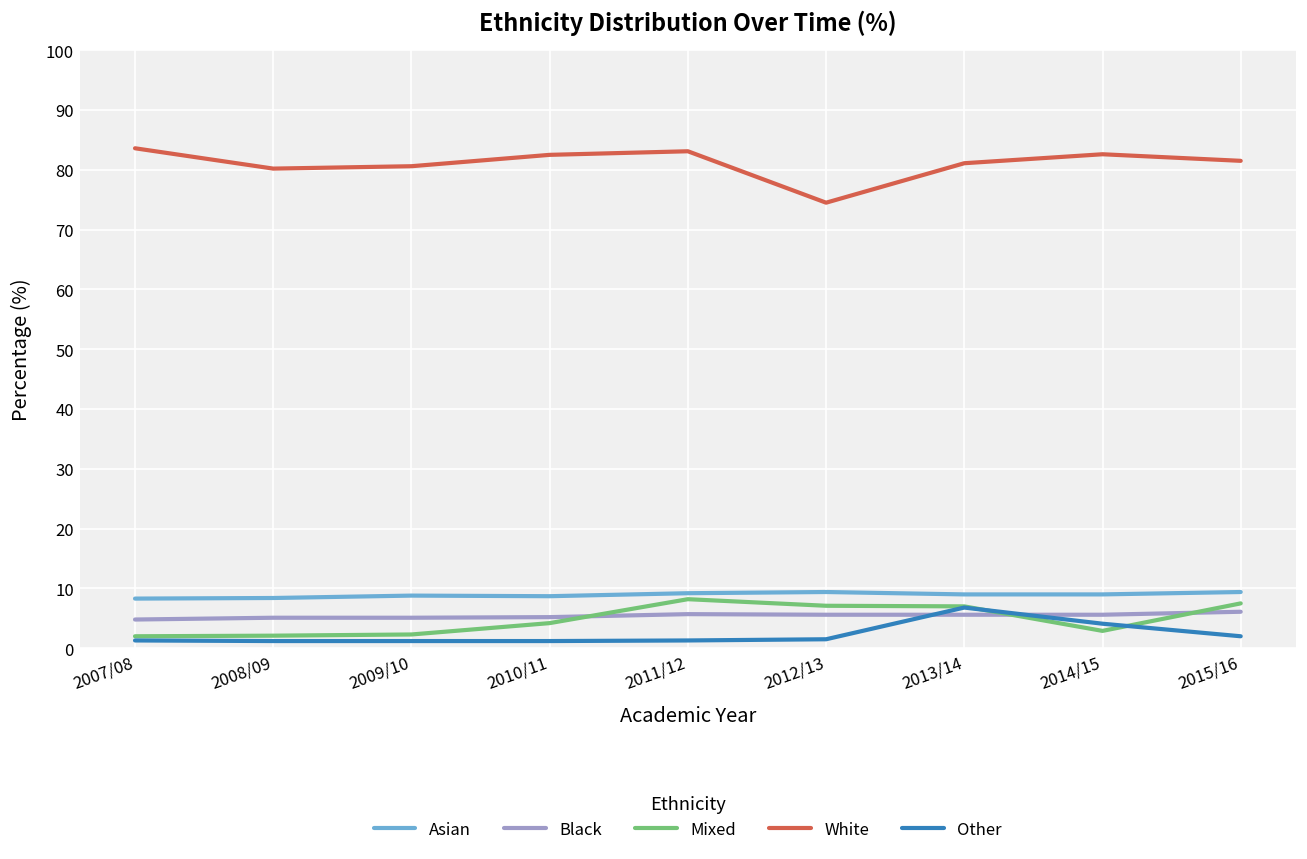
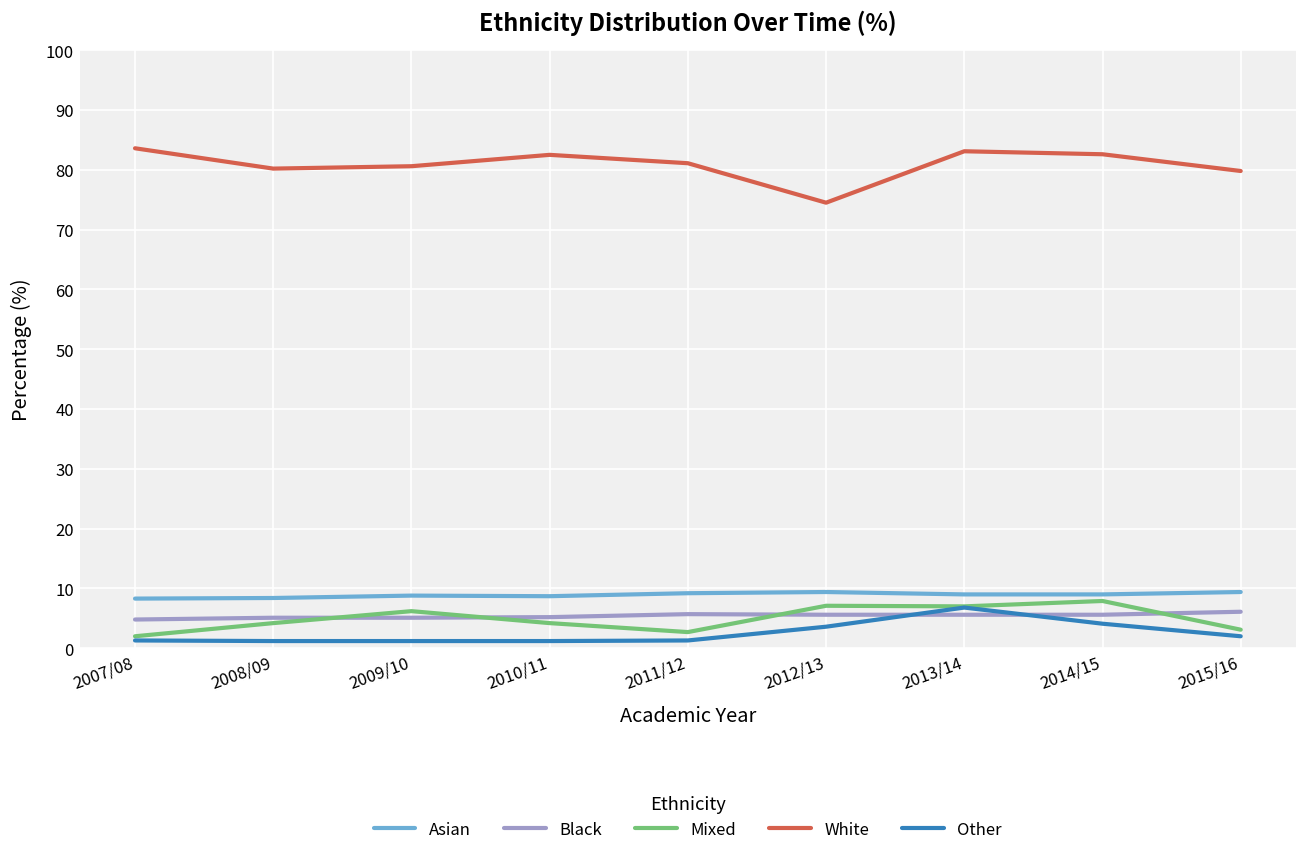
  {
    "Mixed": {
      "2007/08": 2,
-     "2008/09": 2,
-     "2009/10": 2,
+     "2008/09": 4,
+     "2009/10": 6,
      "2010/11": 4,
-     "2011/12": 8,
+     "2011/12": 3,
      "2012/13": 7,
-     "2014/15": 3,
-     "2015/16": 8
+     "2014/15": 8,
+     "2015/16": 3
    },
    "White": {
      "2007/08": 84,
      "2008/09": 80,
      "2009/10": 81,
      "2010/11": 83,
-     "2011/12": 83,
+     "2011/12": 81,
      "2012/13": 75,
-     "2013/14": 81,
+     "2013/14": 83,
      "2014/15": 83,
-     "2015/16": 82
+     "2015/16": 80
    },
    "Other": {
      "2007/08": 1,
      "2008/09": 1,
      "2009/10": 1,
      "2010/11": 1,
      "2011/12": 1,
-     "2012/13": 2,
+     "2012/13": 4,
      "2014/15": 4,
      "2015/16": 2
    }
  }
